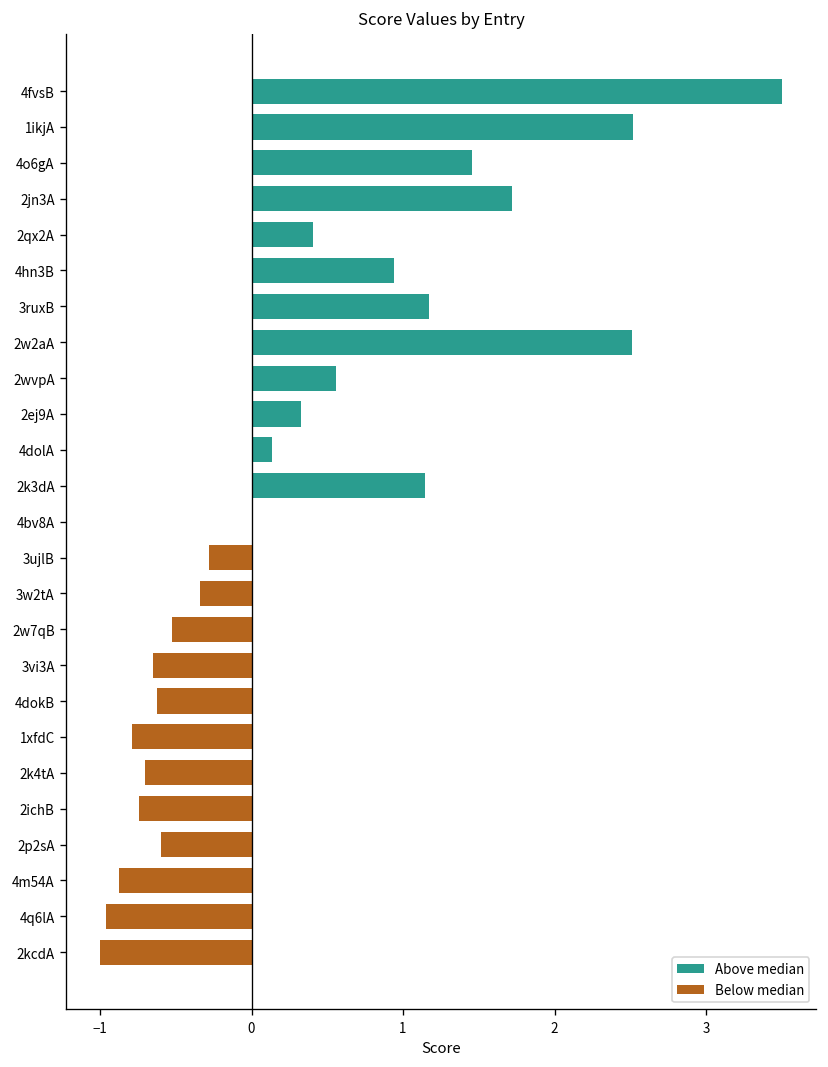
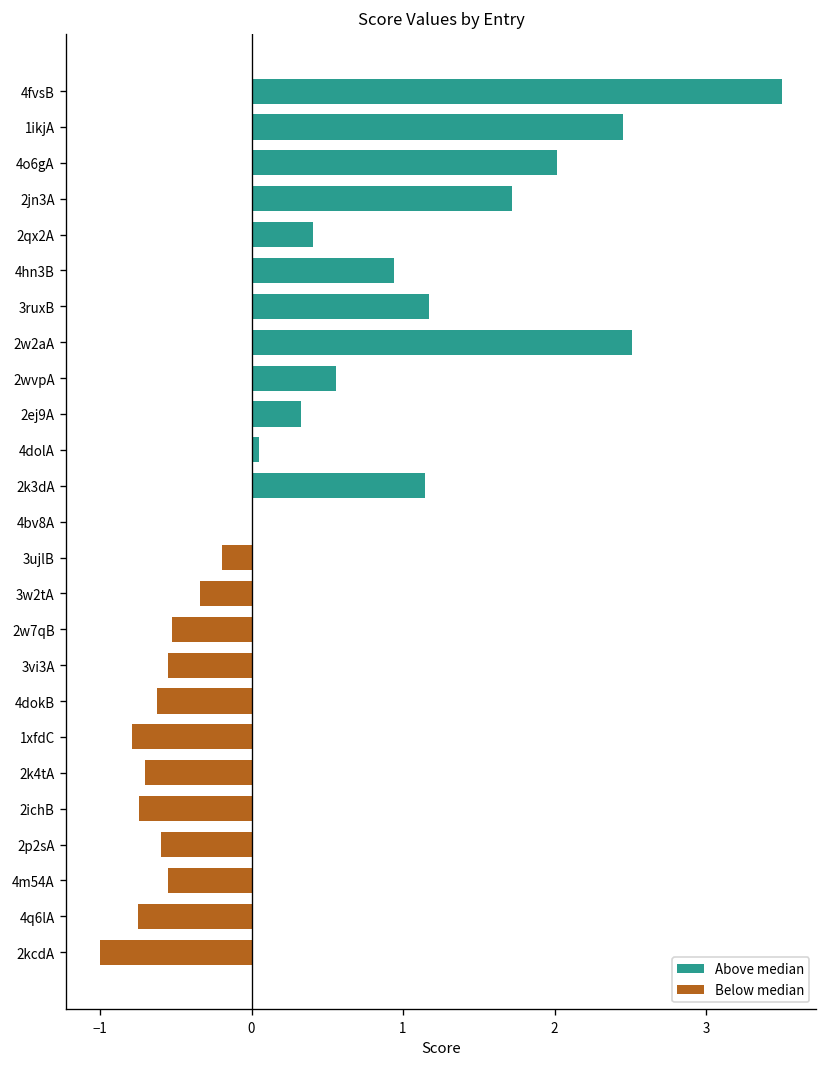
  {
    "4fvsB": 3.50,
-   "1ikjA": 2.52,
-   "4o6gA": 1.45,
+   "1ikjA": 2.45,
+   "4o6gA": 2.02,
    "2jn3A": 1.72,
    "2qx2A": 0.41,
    "4hn3B": 0.94,
    "3ruxB": 1.17,
    "2w2aA": 2.51,
    "2wvpA": 0.56,
    "2ej9A": 0.32,
-   "4dolA": 0.13,
+   "4dolA": 0.05,
    "2k3dA": 1.15,
    "4bv8A": 0.00,
-   "3ujlB": -0.28,
+   "3ujlB": -0.20,
    "3w2tA": -0.34,
    "2w7qB": -0.52,
-   "3vi3A": -0.65,
+   "3vi3A": -0.55,
    "4dokB": -0.62,
    "1xfdC": -0.79,
    "2k4tA": -0.70,
    "2ichB": -0.74,
    "2p2sA": -0.60,
-   "4m54A": -0.87,
-   "4q6lA": -0.96,
+   "4m54A": -0.55,
+   "4q6lA": -0.75,
    "2kcdA": -1.00
  }
